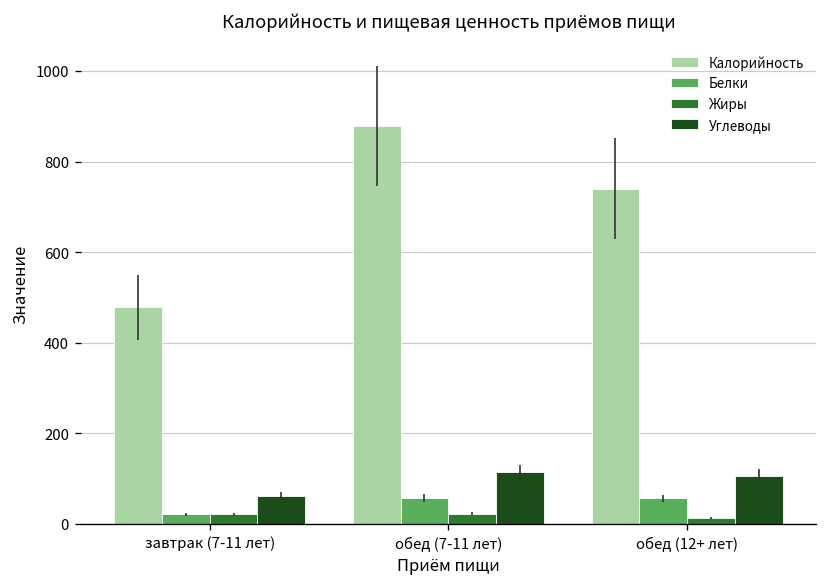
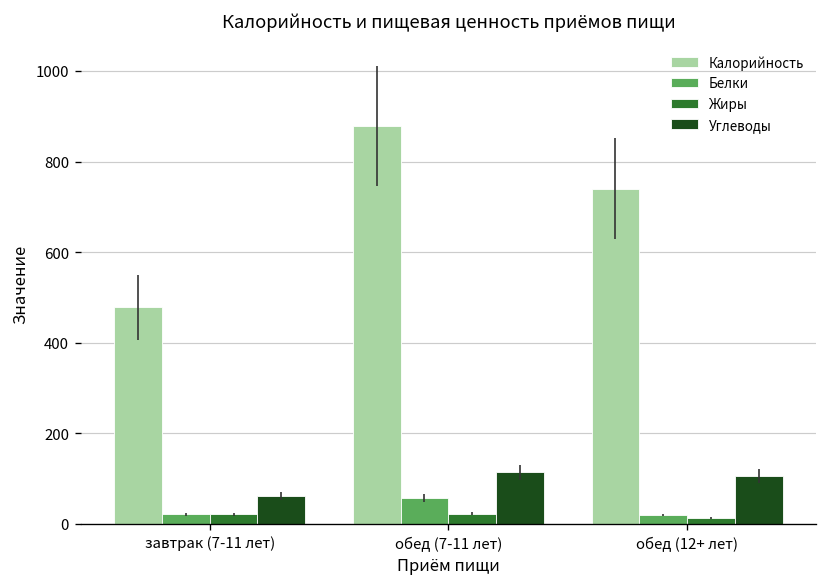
  {
    "Калорийность": {
      "завтрак (7-11 лет)": 480,
      "обед (7-11 лет)": 880,
      "обед (12+ лет)": 740
    },
    "Белки": {
      "завтрак (7-11 лет)": 20,
      "обед (7-11 лет)": 60,
-     "обед (12+ лет)": 60
+     "обед (12+ лет)": 20
    }
  }
